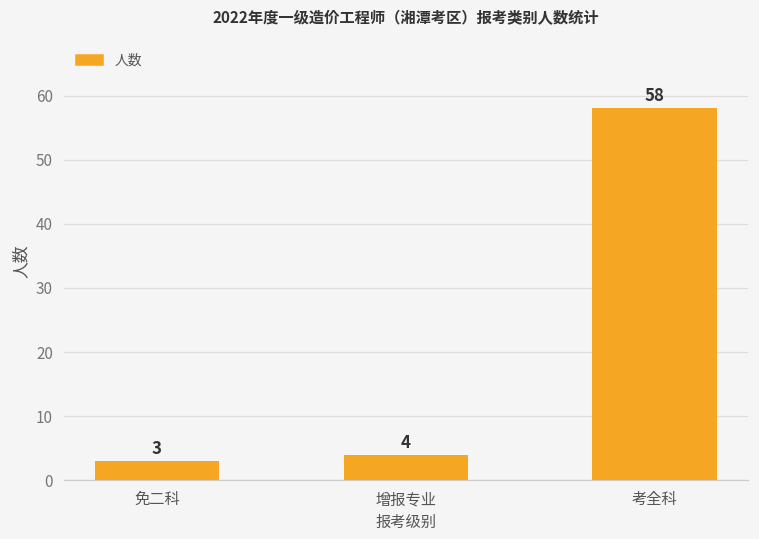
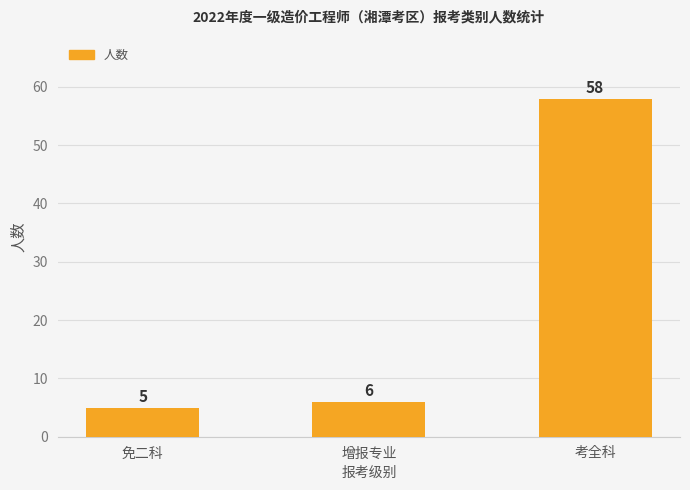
  {
-   "免二科": 3,
-   "增报专业": 4,
+   "免二科": 5,
+   "增报专业": 6,
    "考全科": 58
  }
